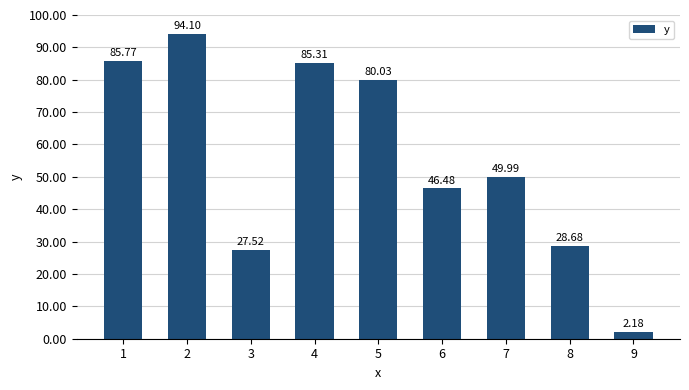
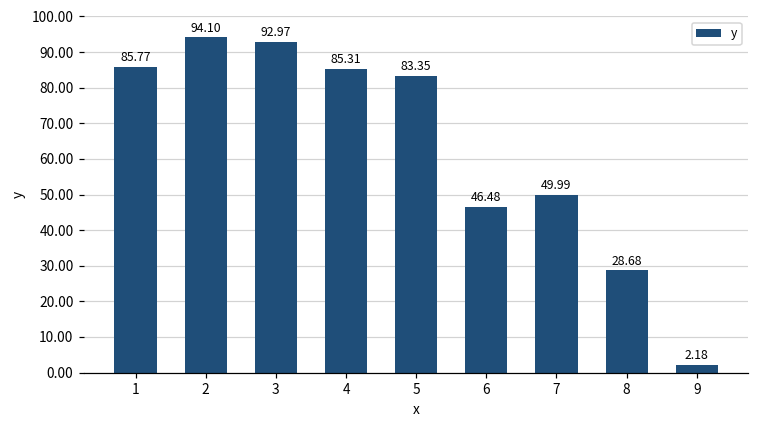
  {
    "1": 85.77,
    "2": 94.10,
-   "3": 27.52,
+   "3": 92.97,
    "4": 85.31,
-   "5": 80.03,
+   "5": 83.35,
    "6": 46.48,
    "7": 49.99,
    "8": 28.68,
    "9": 2.18
  }
